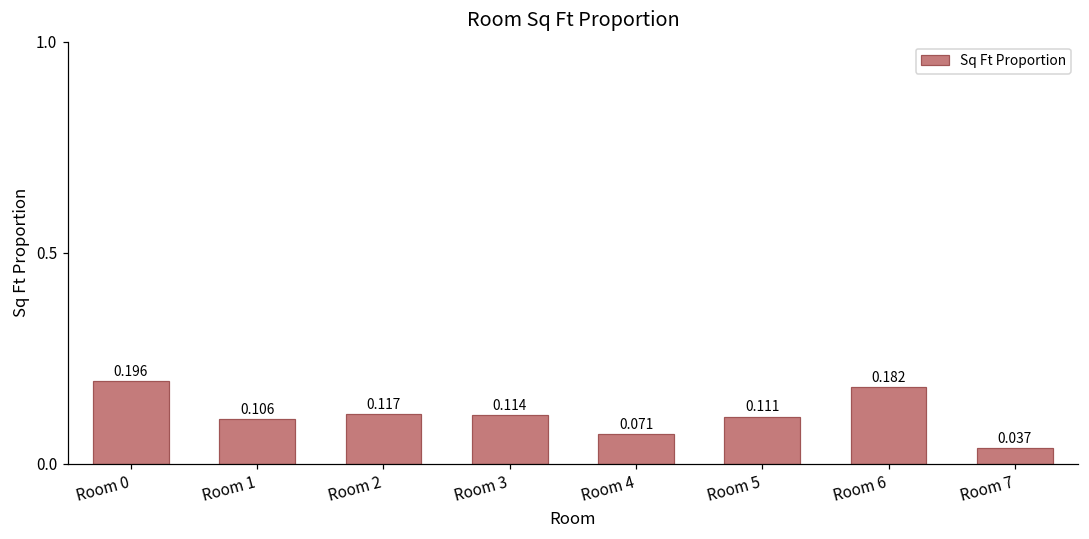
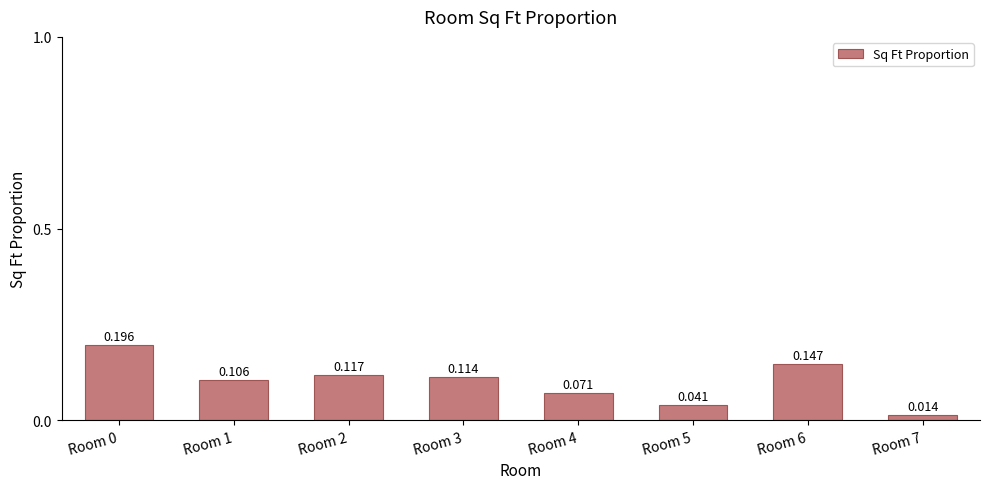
  {
    "Room 0": 0.196,
    "Room 1": 0.106,
    "Room 2": 0.117,
    "Room 3": 0.114,
    "Room 4": 0.071,
-   "Room 5": 0.111,
-   "Room 6": 0.182,
-   "Room 7": 0.037
+   "Room 5": 0.041,
+   "Room 6": 0.147,
+   "Room 7": 0.014
  }
